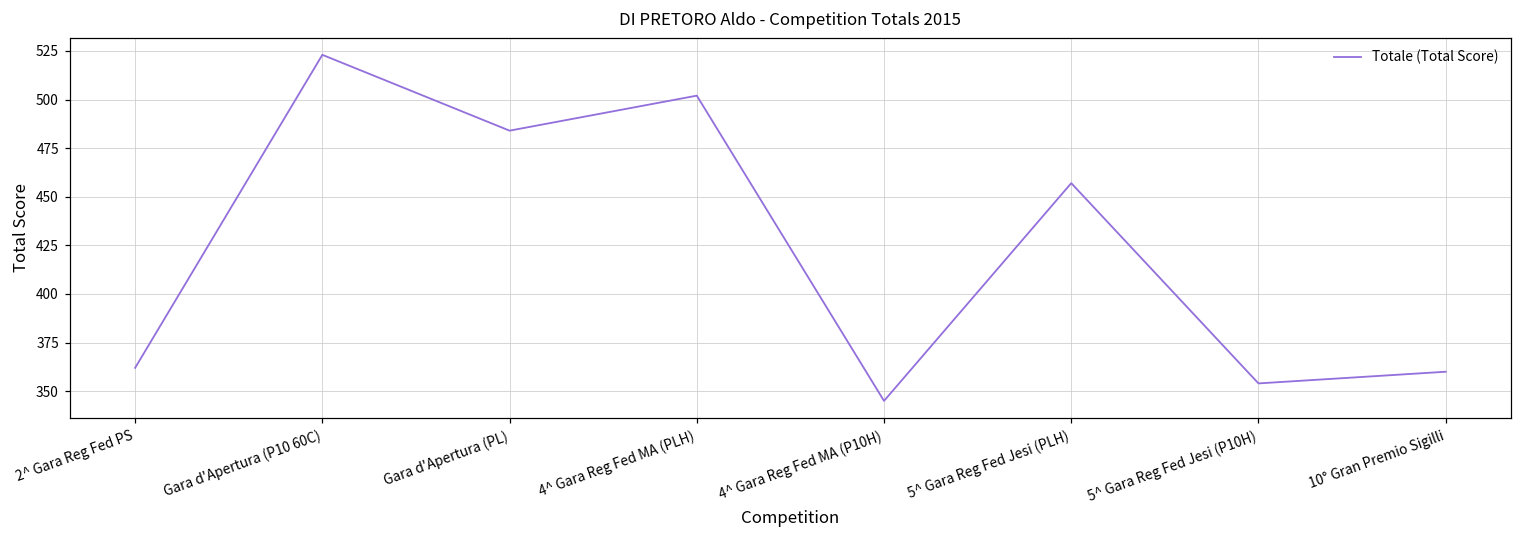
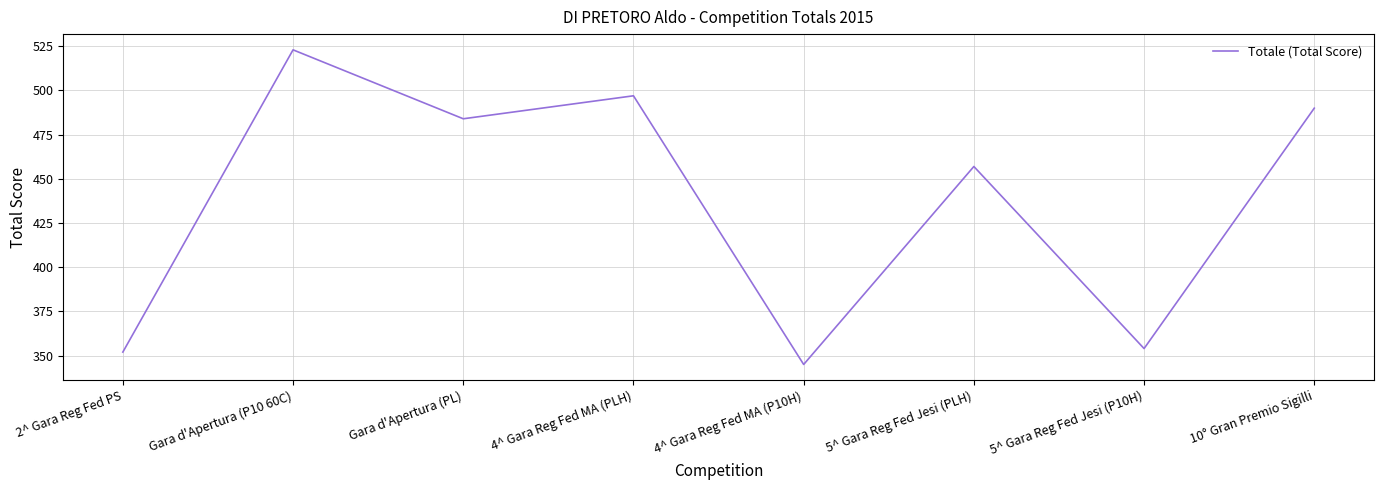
  {
-   "2^ Gara Reg Fed PS": 362,
+   "2^ Gara Reg Fed PS": 352,
    "Gara d'Apertura (P10 60C)": 523,
    "Gara d'Apertura (PL)": 484,
-   "4^ Gara Reg Fed MA (PLH)": 502,
+   "4^ Gara Reg Fed MA (PLH)": 497,
    "4^ Gara Reg Fed MA (P10H)": 345,
    "5^ Gara Reg Fed Jesi (PLH)": 457,
    "5^ Gara Reg Fed Jesi (P10H)": 354,
-   "10° Gran Premio Sigilli": 360
+   "10° Gran Premio Sigilli": 490
  }
